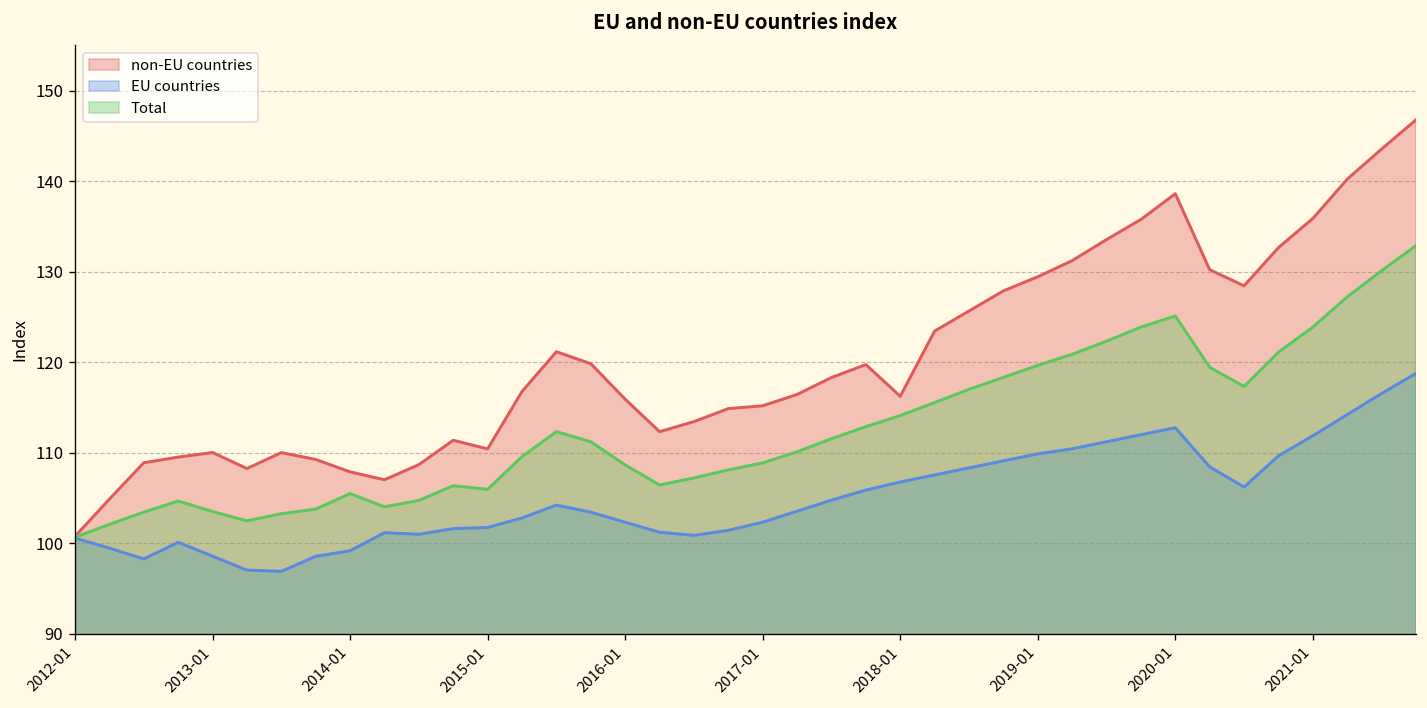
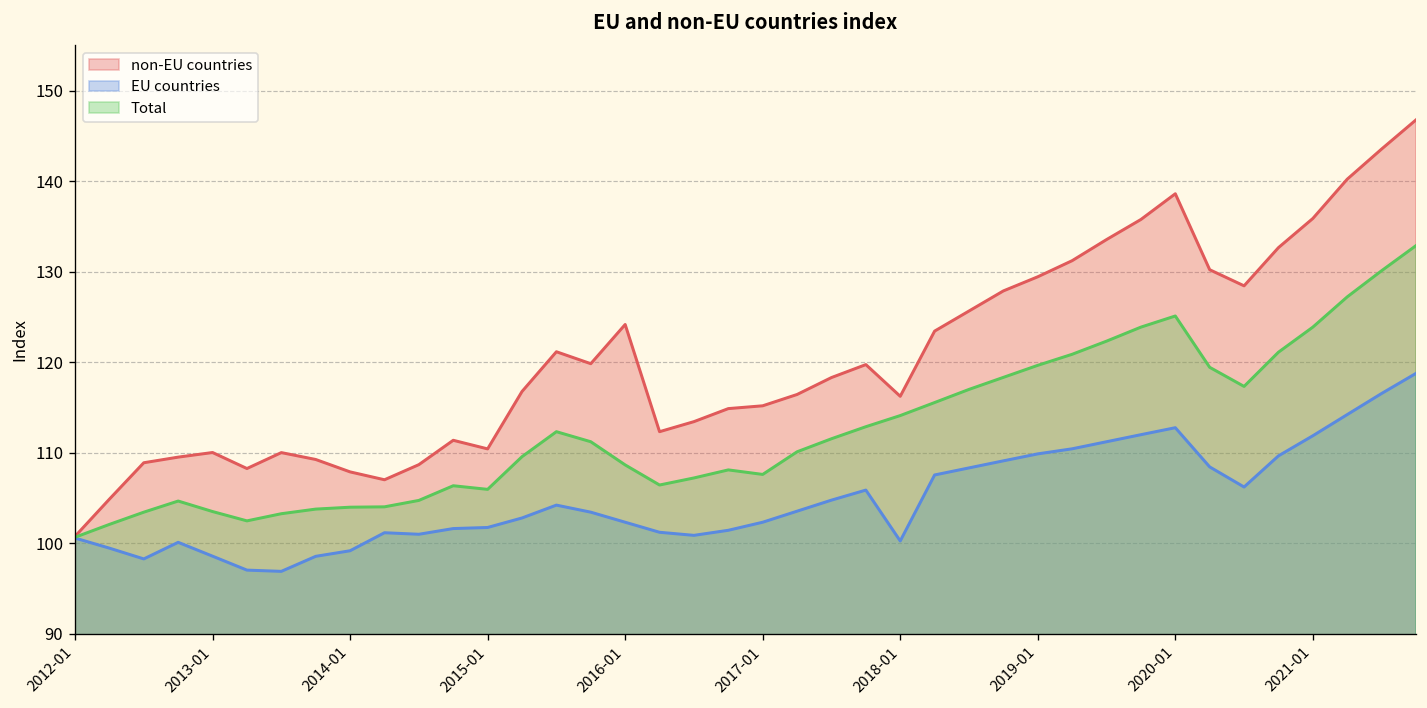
  {
    "non-EU countries": {
      "2013-01": 110,
      "2014-01": 108,
      "2015-01": 110,
-     "2016-01": 116,
+     "2016-01": 124,
      "2017-01": 115,
      "2018-01": 116,
      "2019-01": 129,
      "2020-01": 139,
      "2021-01": 136
    },
    "EU countries": {
      "2013-01": 99,
      "2014-01": 99,
      "2015-01": 102,
      "2016-01": 102,
      "2017-01": 102,
-     "2018-01": 107,
+     "2018-01": 100,
      "2019-01": 110,
      "2020-01": 113,
      "2021-01": 112
    },
    "Total": {
      "2013-01": 104,
-     "2014-01": 106,
+     "2014-01": 104,
      "2015-01": 106,
      "2016-01": 109,
-     "2017-01": 109,
+     "2017-01": 108,
      "2018-01": 114,
      "2019-01": 120,
      "2020-01": 125,
      "2021-01": 124
    }
  }
